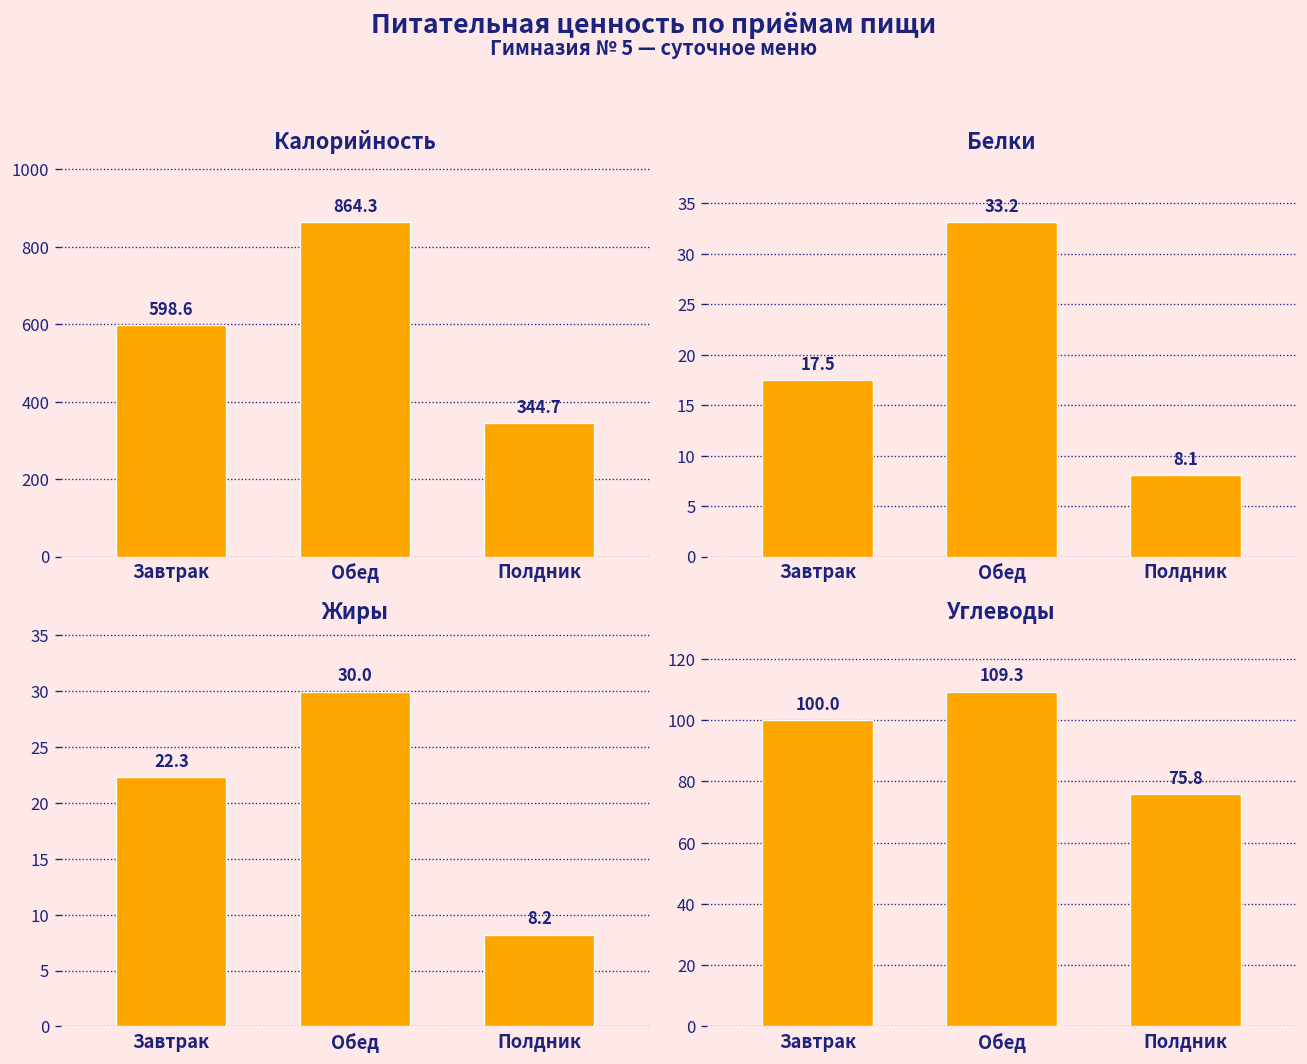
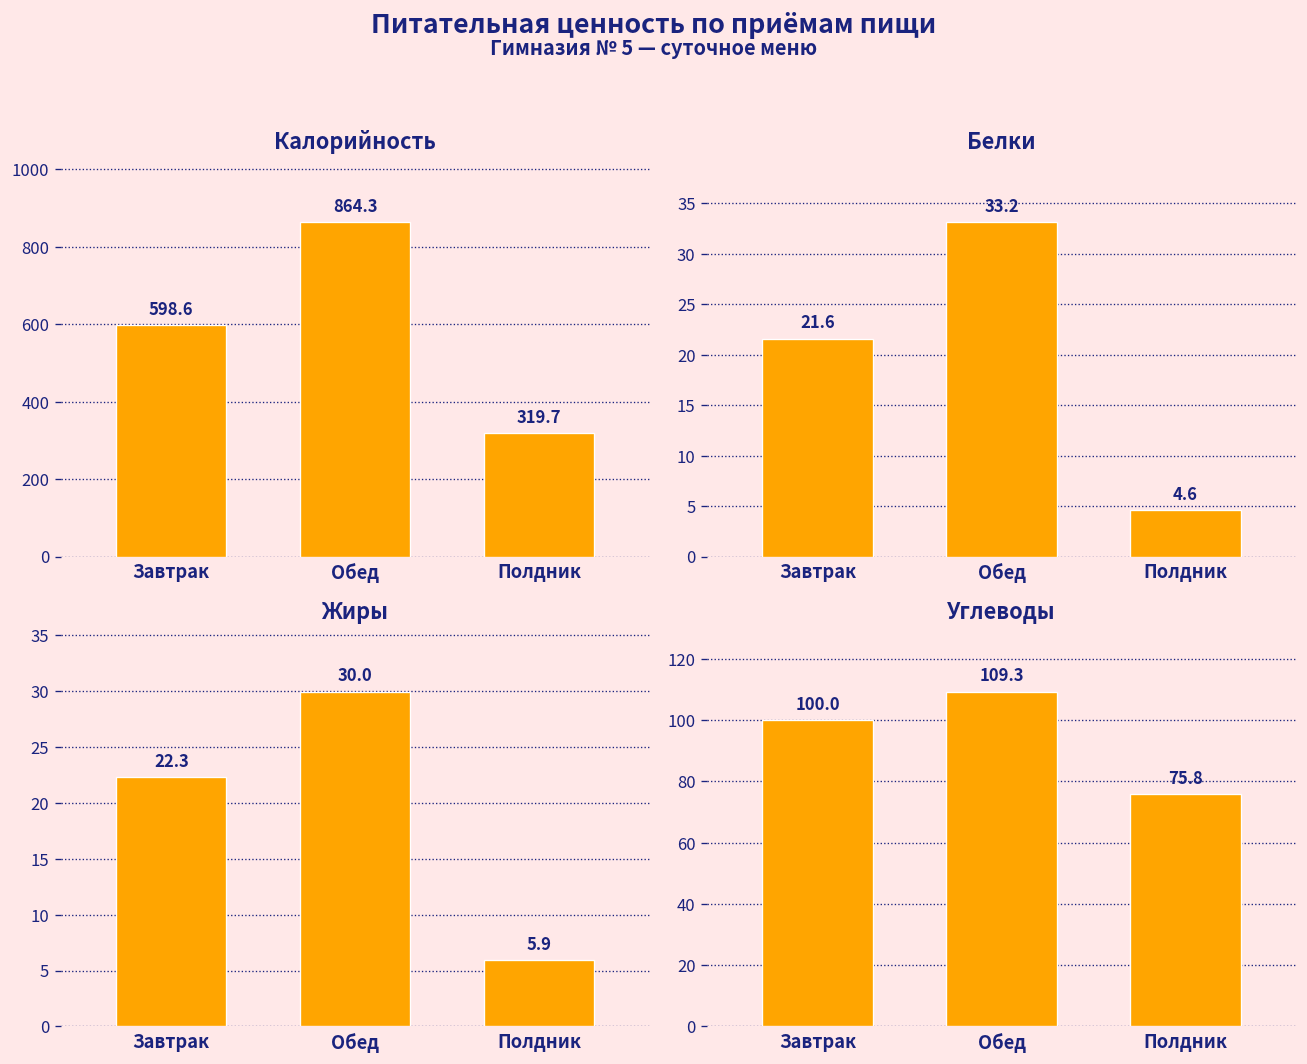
  {
    "Калорийность": {
      "Завтрак": 598.6,
      "Обед": 864.3,
-     "Полдник": 344.7
+     "Полдник": 319.7
    },
    "Белки": {
-     "Завтрак": 17.5,
+     "Завтрак": 21.6,
      "Обед": 33.2,
-     "Полдник": 8.1
+     "Полдник": 4.6
    },
    "Жиры": {
      "Завтрак": 22.3,
      "Обед": 30.0,
-     "Полдник": 8.2
+     "Полдник": 5.9
    },
    "Углеводы": {
      "Завтрак": 100.0,
      "Обед": 109.3,
      "Полдник": 75.8
    }
  }
